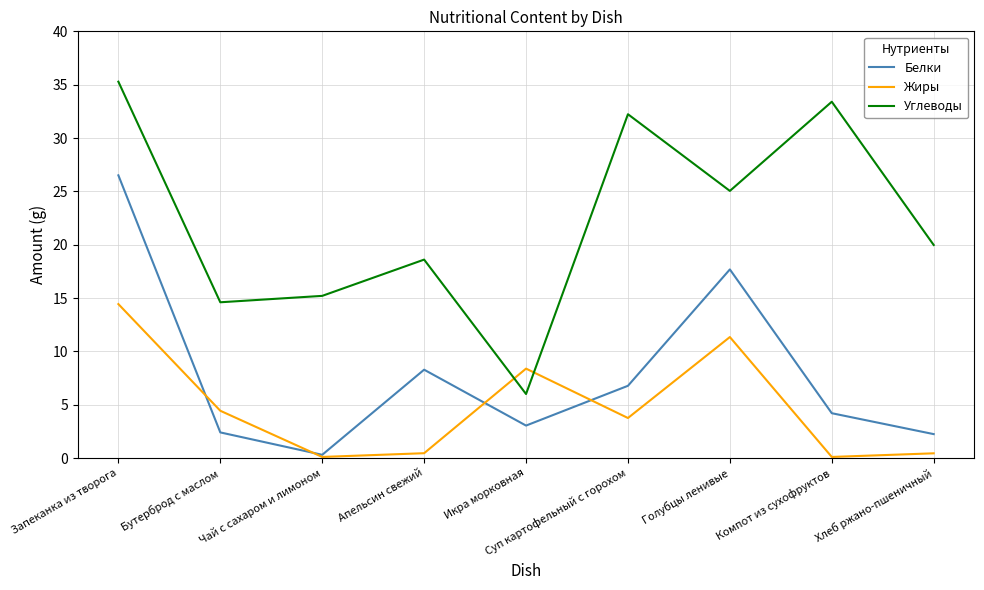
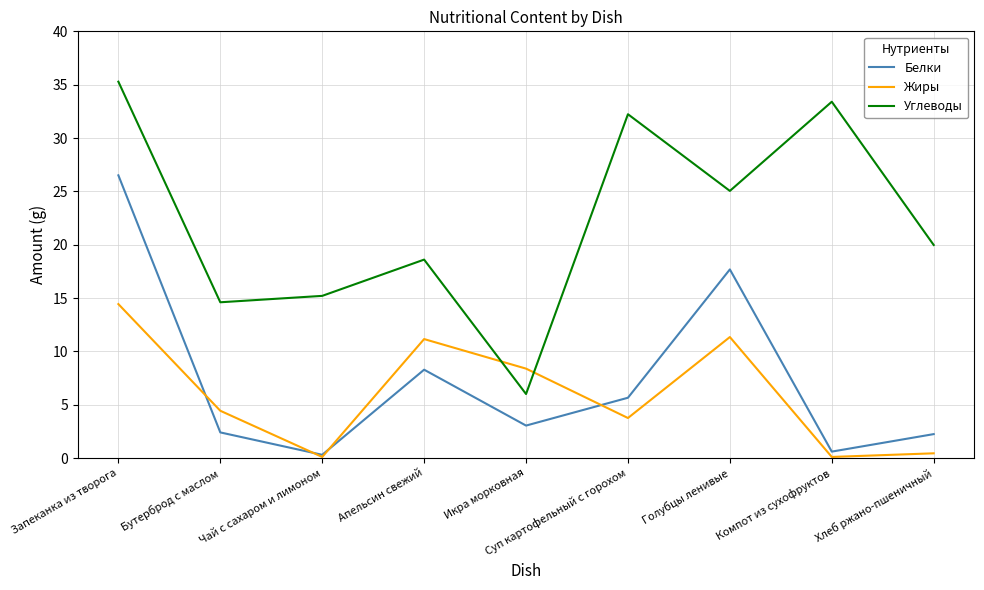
  {
    "Белки": {
      "Запеканка из творога": 26.5,
      "Бутерброд с маслом": 2.4,
      "Апельсин свежий": 8.3,
      "Икра морковная": 3.0,
-     "Суп картофельный с горохом": 6.8,
+     "Суп картофельный с горохом": 5.7,
      "Голубцы ленивые": 17.7,
-     "Компот из сухофруктов": 4.2,
+     "Компот из сухофруктов": 0.6,
      "Хлеб ржано-пшеничный": 2.2
    },
    "Жиры": {
      "Запеканка из творога": 14.4,
      "Бутерброд с маслом": 4.4,
-     "Апельсин свежий": 0.5,
+     "Апельсин свежий": 11.2,
      "Икра морковная": 8.4,
      "Суп картофельный с горохом": 3.8,
      "Голубцы ленивые": 11.3,
      "Компот из сухофруктов": 0.1,
      "Хлеб ржано-пшеничный": 0.4
    },
    "Углеводы": {
      "Запеканка из творога": 35.3,
      "Бутерброд с маслом": 14.6,
      "Чай с сахаром и лимоном": 15.2,
      "Апельсин свежий": 18.6,
      "Икра морковная": 6.0,
      "Суп картофельный с горохом": 32.2,
      "Голубцы ленивые": 25.0,
      "Компот из сухофруктов": 33.4,
      "Хлеб ржано-пшеничный": 20.0
    }
  }
